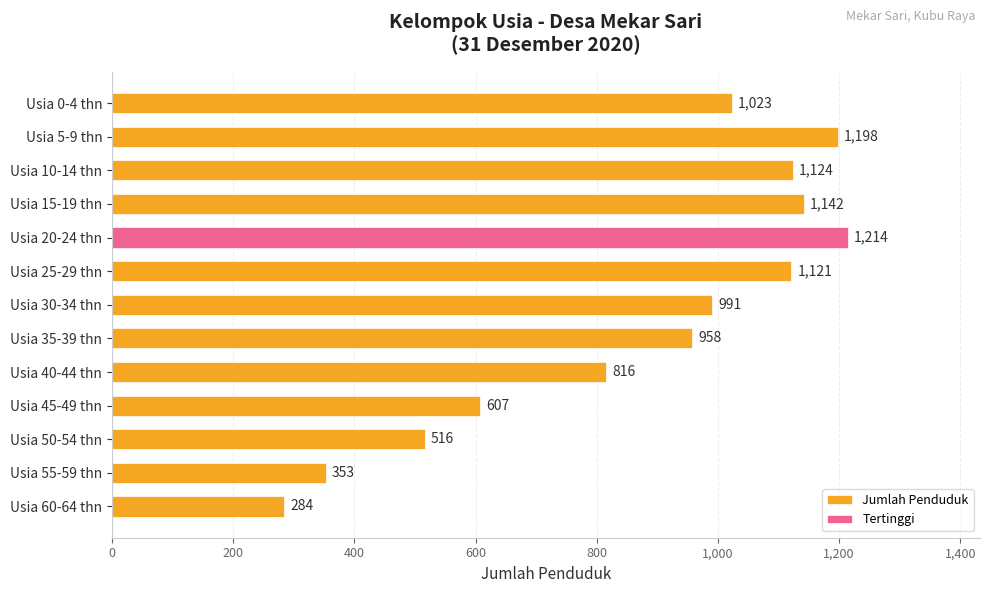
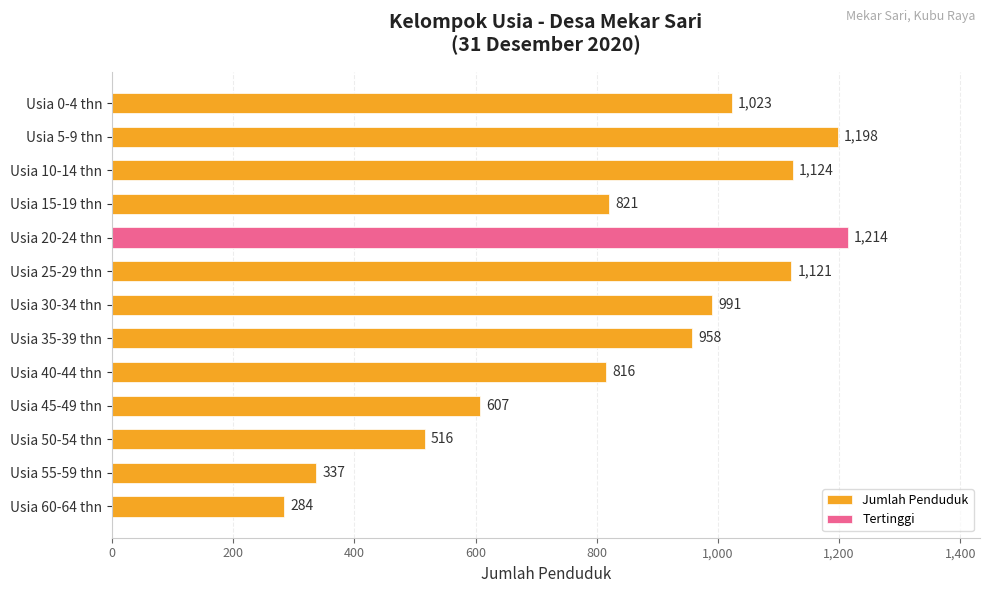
  {
    "Jumlah Penduduk": {
      "Usia 0-4 thn": "1,023",
      "Usia 5-9 thn": "1,198",
      "Usia 10-14 thn": "1,124",
-     "Usia 15-19 thn": "1,142",
+     "Usia 15-19 thn": "821",
      "Usia 20-24 thn": "1,214",
      "Usia 25-29 thn": "1,121",
      "Usia 30-34 thn": "991",
      "Usia 35-39 thn": "958",
      "Usia 40-44 thn": "816",
      "Usia 45-49 thn": "607",
      "Usia 50-54 thn": "516",
-     "Usia 55-59 thn": "353",
+     "Usia 55-59 thn": "337",
      "Usia 60-64 thn": "284"
    },
    "Tertinggi": {
      "Usia 20-24 thn": "1,214"
    }
  }
